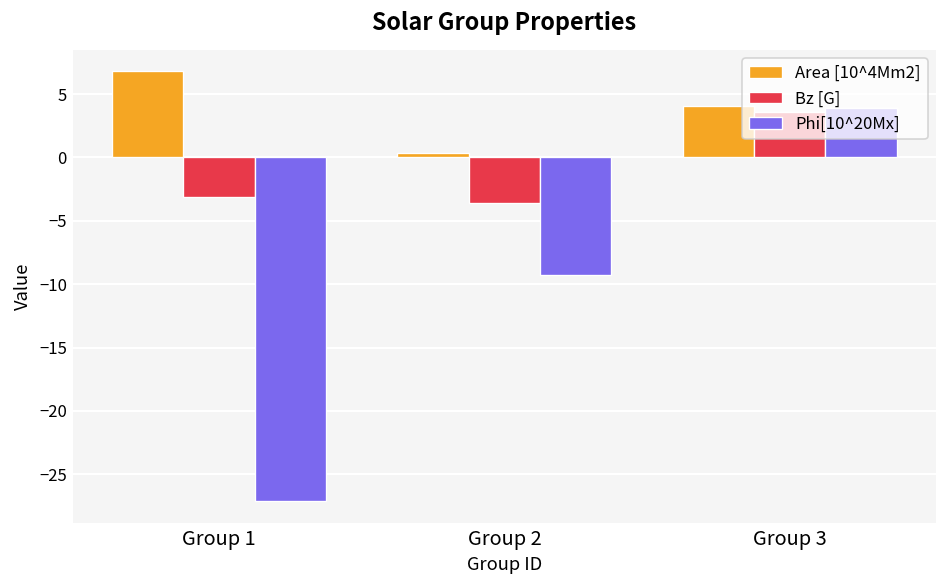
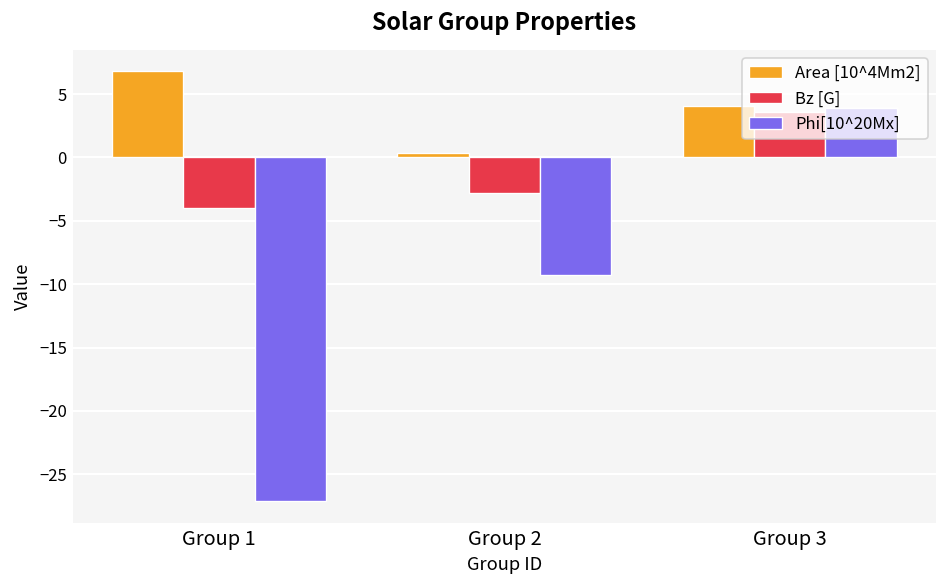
  {
    "Area [10^4Mm2]": {
      "Group 1": 6.8,
      "Group 2": 0.3,
      "Group 3": 4.1
    },
    "Bz [G]": {
-     "Group 1": -3.1,
-     "Group 2": -3.6
+     "Group 1": -4.0,
+     "Group 2": -2.8
    },
    "Phi[10^20Mx]": {
      "Group 1": -27.1,
      "Group 2": -9.3
    }
  }
